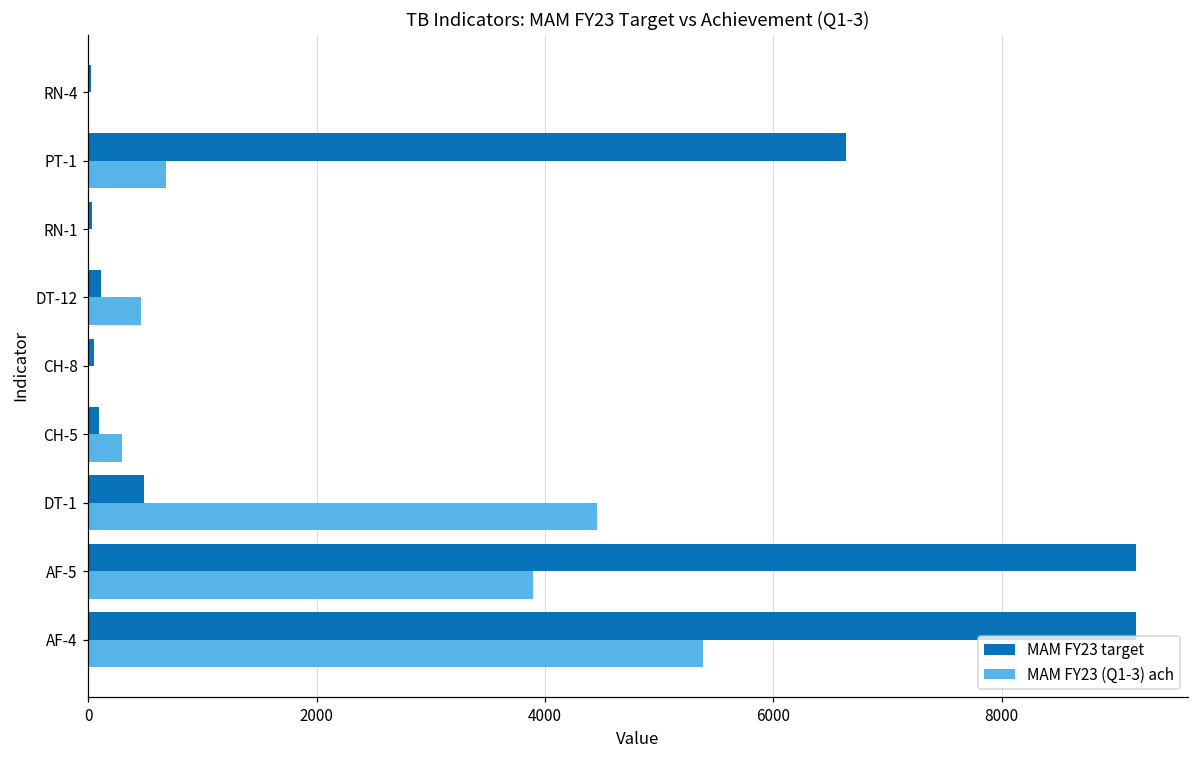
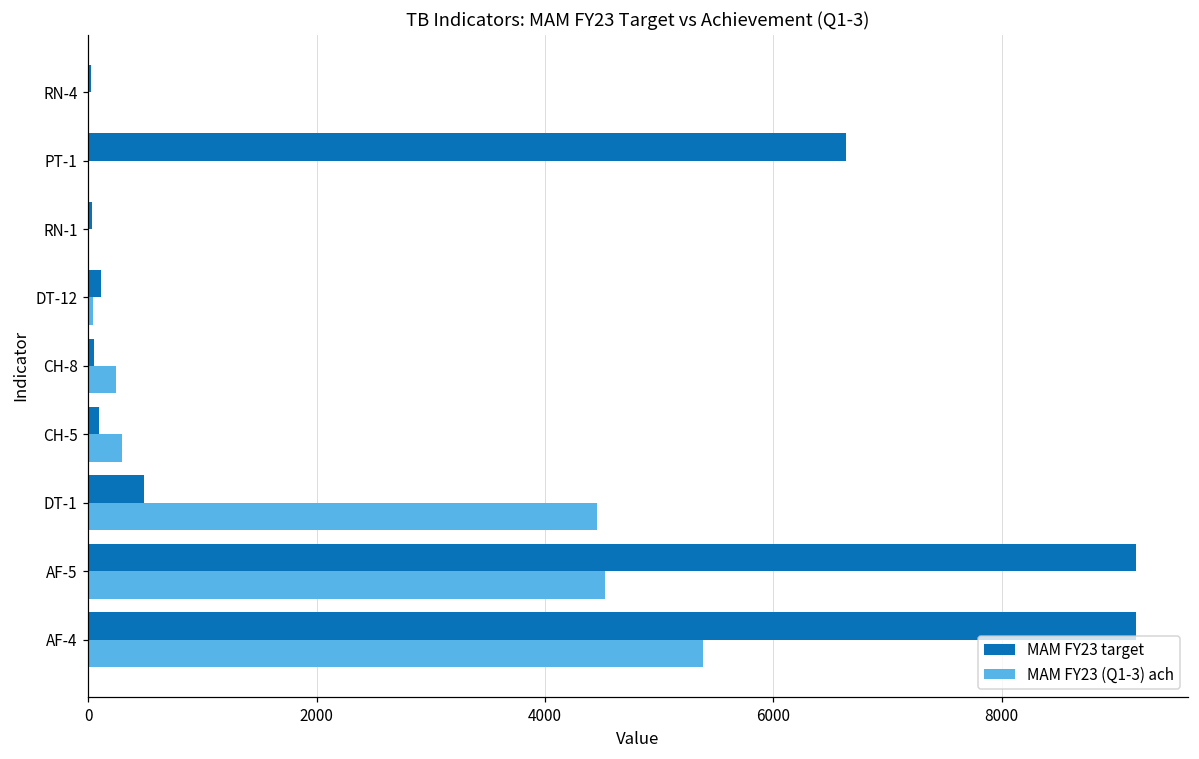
  {
    "MAM FY23 target": {
      "RN-4": 30,
      "PT-1": 6640,
      "RN-1": 30,
      "DT-12": 110,
      "CH-8": 50,
      "CH-5": 100,
      "DT-1": 490,
      "AF-5": 9170,
      "AF-4": 9170
    },
    "MAM FY23 (Q1-3) ach": {
      "RN-4": 0,
-     "PT-1": 680,
+     "PT-1": 0,
      "RN-1": 0,
-     "DT-12": 460,
-     "CH-8": 0,
+     "DT-12": 40,
+     "CH-8": 240,
      "CH-5": 290,
      "DT-1": 4460,
-     "AF-5": 3900,
+     "AF-5": 4520,
      "AF-4": 5380
    }
  }
